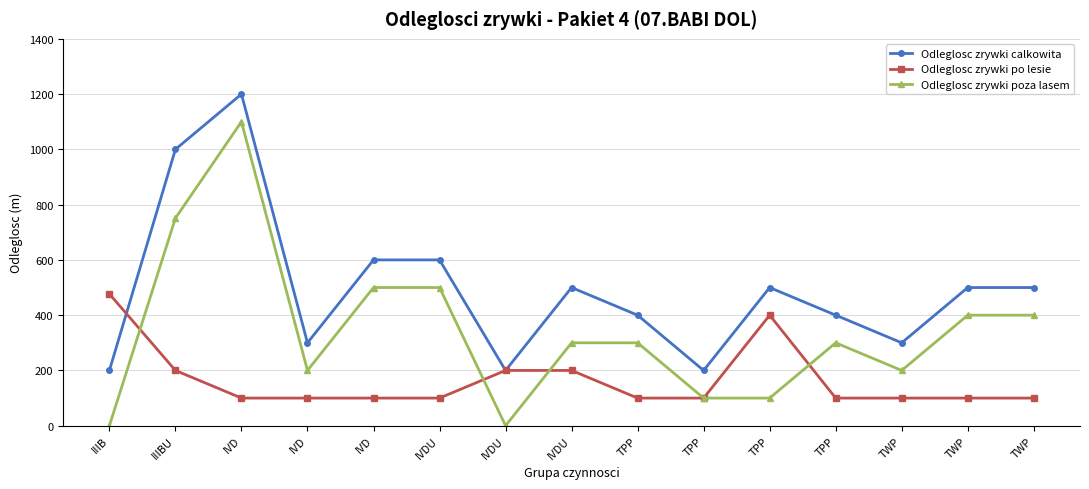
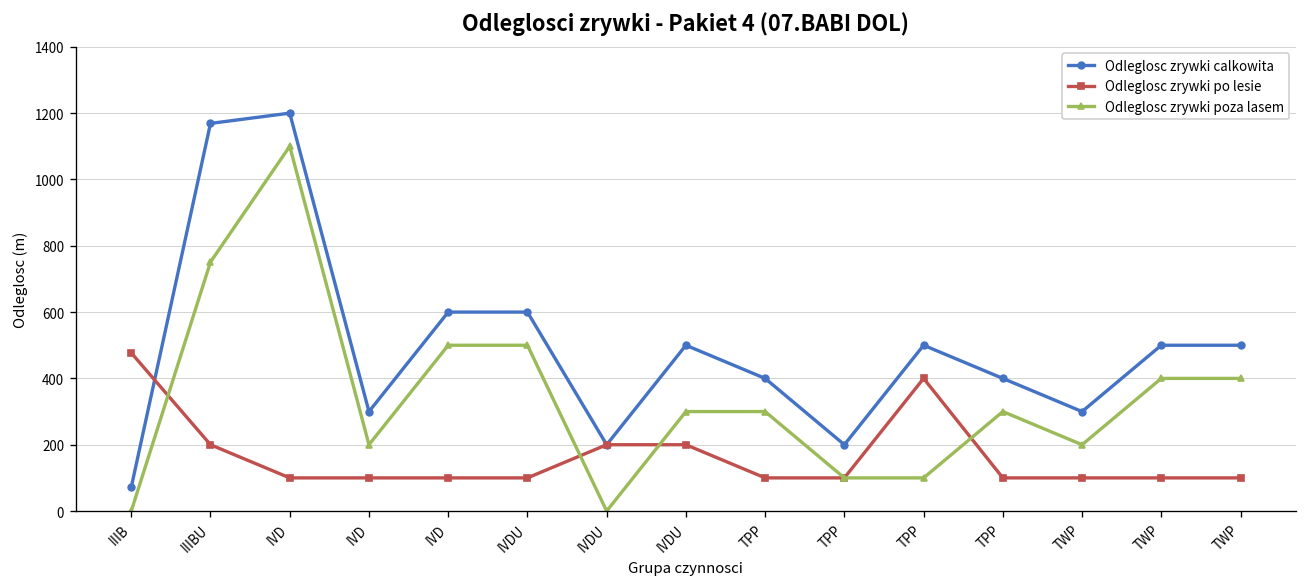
  {
    "Odleglosc zrywki calkowita": {
-     "IIIB": 200,
-     "IIIBU": 1000
+     "IIIB": 70,
+     "IIIBU": 1170
    },
    "Odleglosc zrywki po lesie": {
      "IIIB": 480,
      "IIIBU": 200
    },
    "Odleglosc zrywki poza lasem": {
      "IIIB": 0,
      "IIIBU": 750
    }
  }
